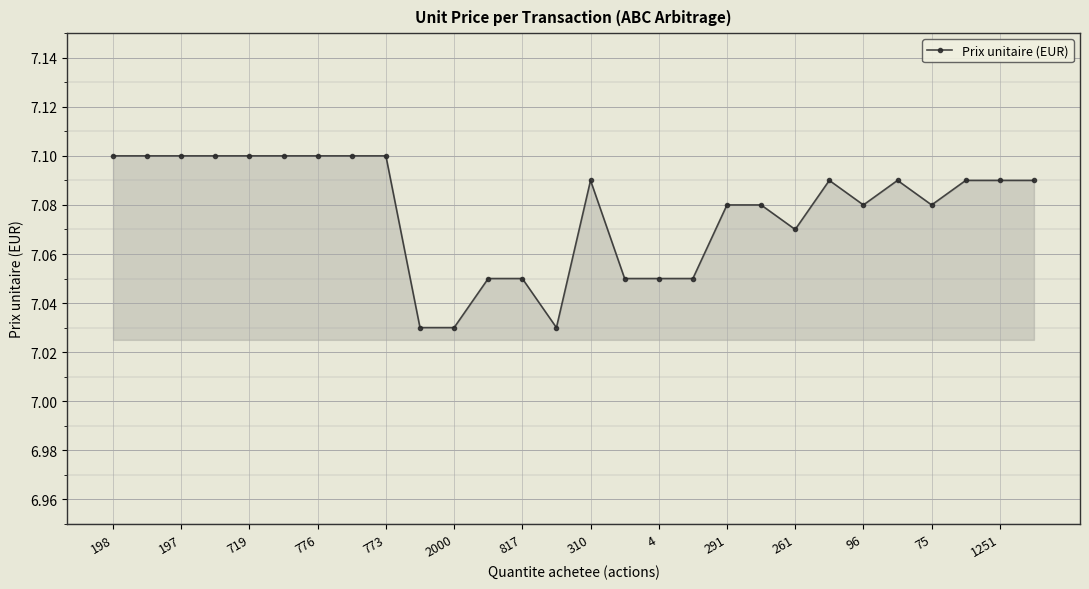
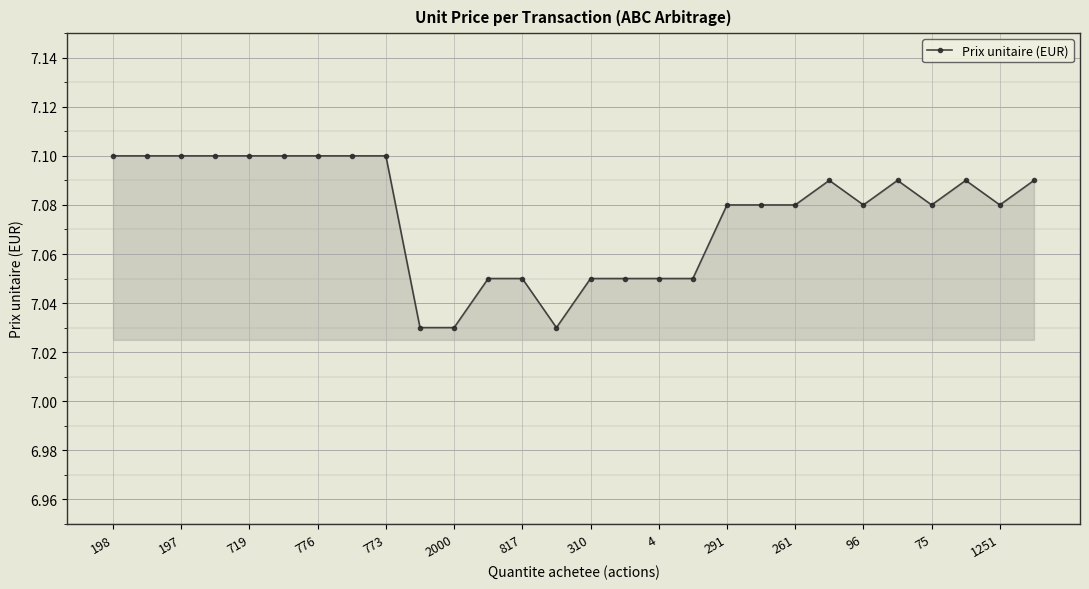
  {
    "198": 7.10,
    "197": 7.10,
    "719": 7.10,
    "776": 7.10,
    "773": 7.10,
    "2000": 7.03,
    "817": 7.05,
-   "310": 7.09,
+   "310": 7.05,
    "4": 7.05,
    "291": 7.08,
-   "261": 7.07,
+   "261": 7.08,
    "96": 7.08,
    "75": 7.08,
-   "1251": 7.09
+   "1251": 7.08
  }
